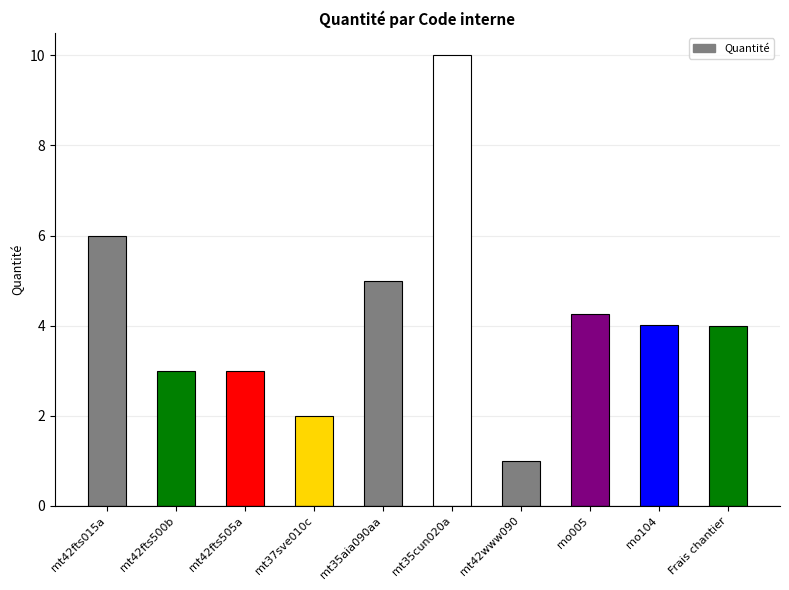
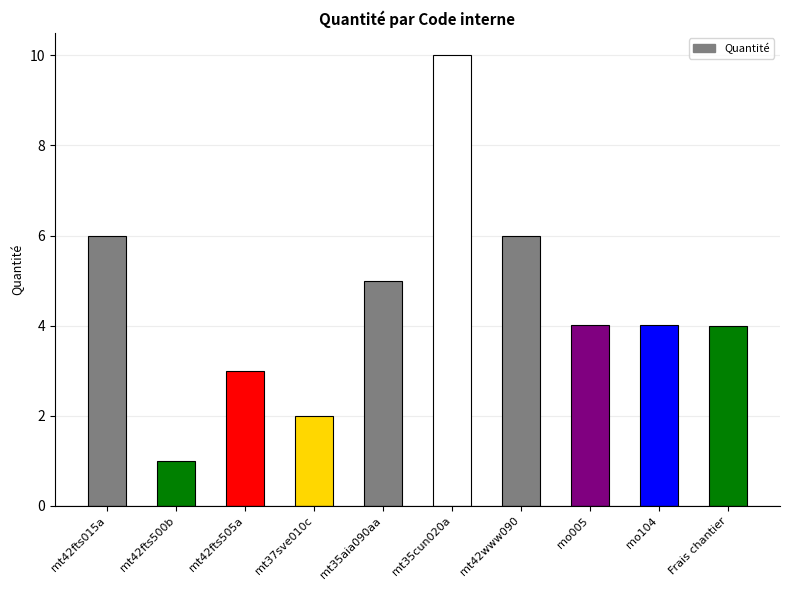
  {
    "mt42fts015a": 6.0,
-   "mt42fts500b": 3,
+   "mt42fts500b": 1,
    "mt42fts505a": 3.0,
    "mt37sve010c": 2.0,
    "mt35aia090aa": 5.0,
    "mt35cun020a": 10.0,
-   "mt42www090": 1,
-   "mo005": 4.3,
+   "mt42www090": 6,
+   "mo005": 4.0,
    "mo104": 4.0,
    "Frais chantier": 4.0
  }
